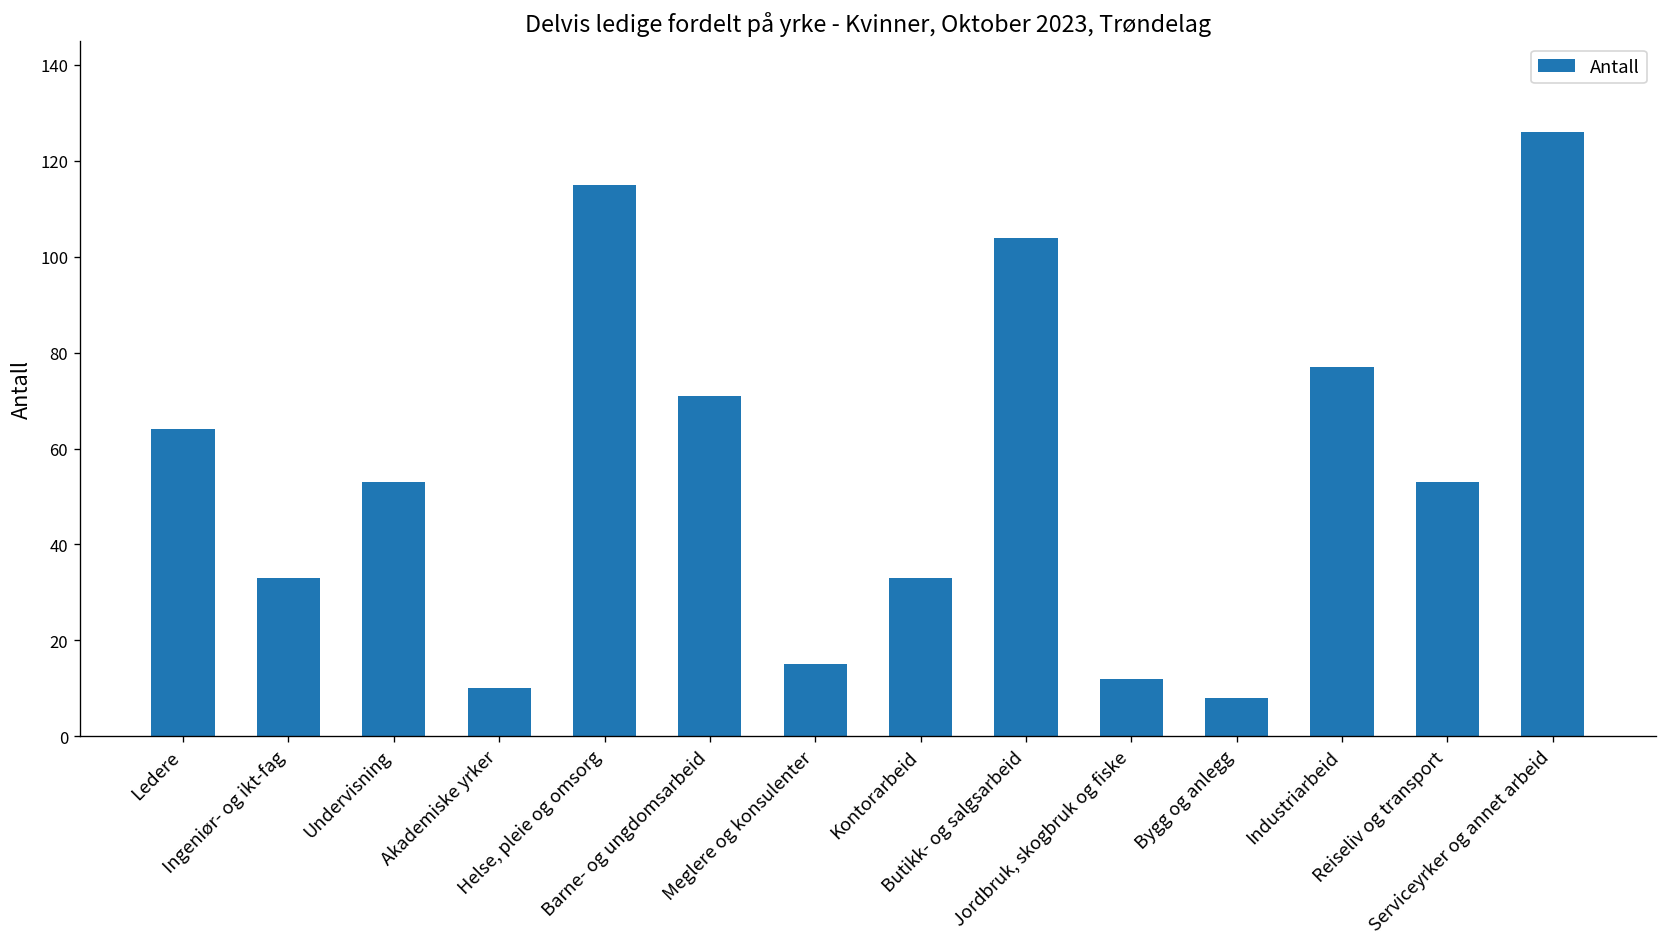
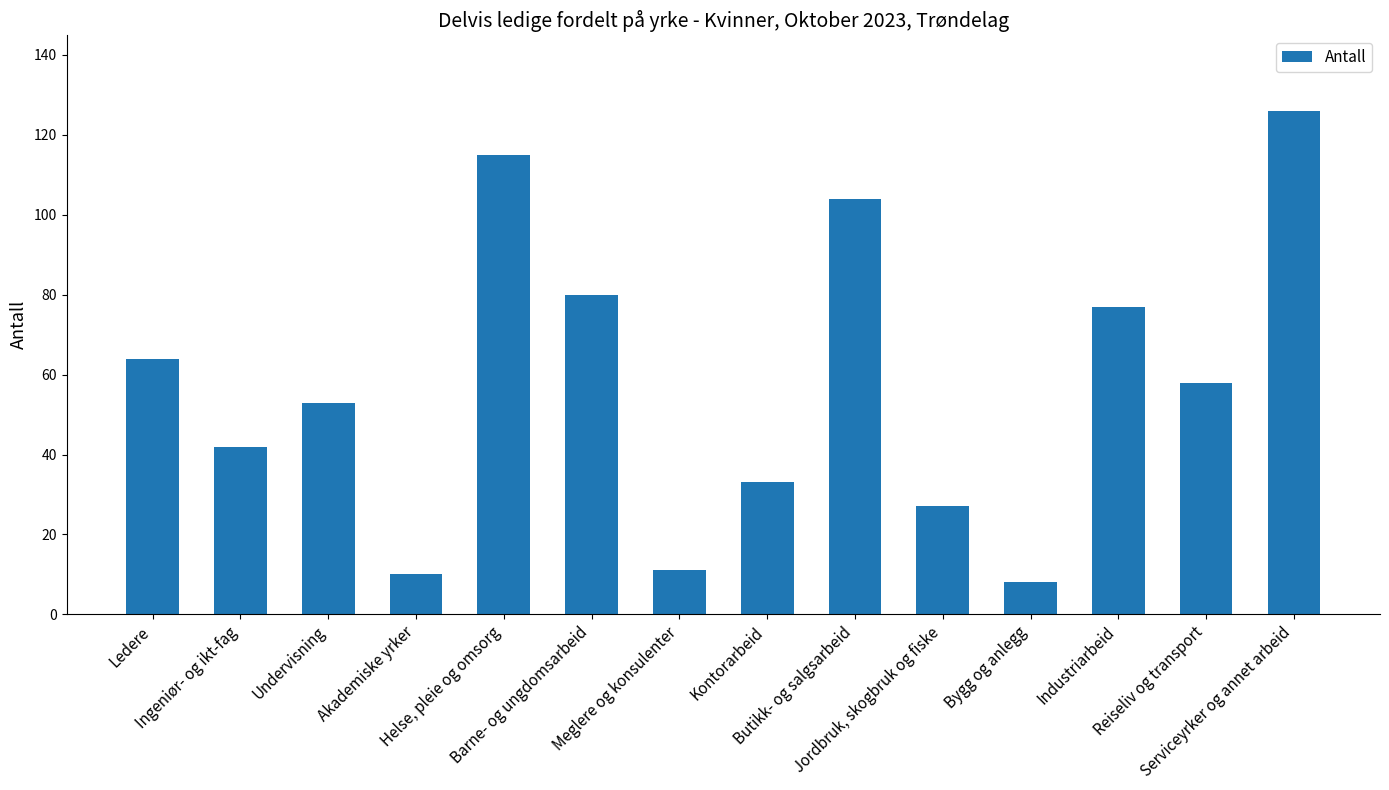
  {
    "Ledere": 64,
-   "Ingeniør- og ikt-fag": 33,
+   "Ingeniør- og ikt-fag": 42,
    "Undervisning": 53,
    "Akademiske yrker": 10,
    "Helse, pleie og omsorg": 115,
-   "Barne- og ungdomsarbeid": 71,
-   "Meglere og konsulenter": 15,
+   "Barne- og ungdomsarbeid": 80,
+   "Meglere og konsulenter": 11,
    "Kontorarbeid": 33,
    "Butikk- og salgsarbeid": 104,
-   "Jordbruk, skogbruk og fiske": 12,
+   "Jordbruk, skogbruk og fiske": 27,
    "Bygg og anlegg": 8,
    "Industriarbeid": 77,
-   "Reiseliv og transport": 53,
+   "Reiseliv og transport": 58,
    "Serviceyrker og annet arbeid": 126
  }
